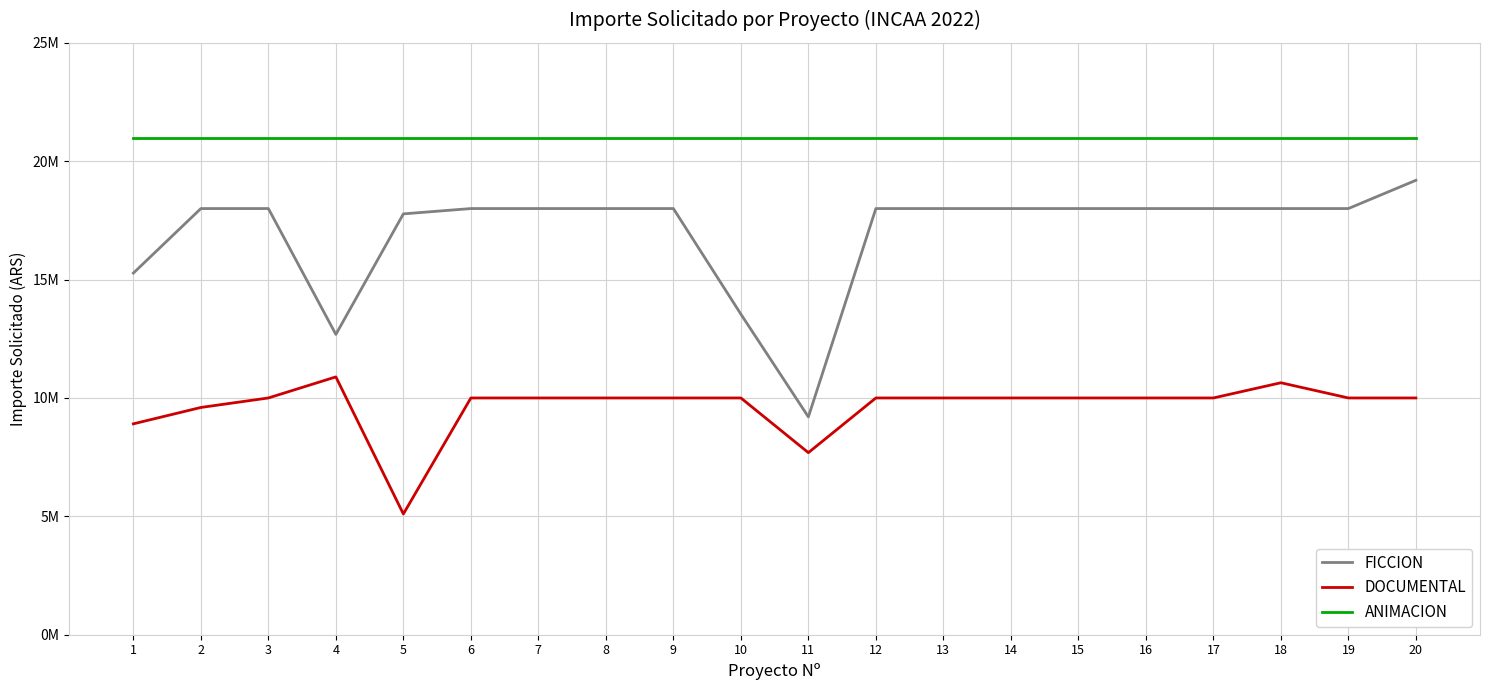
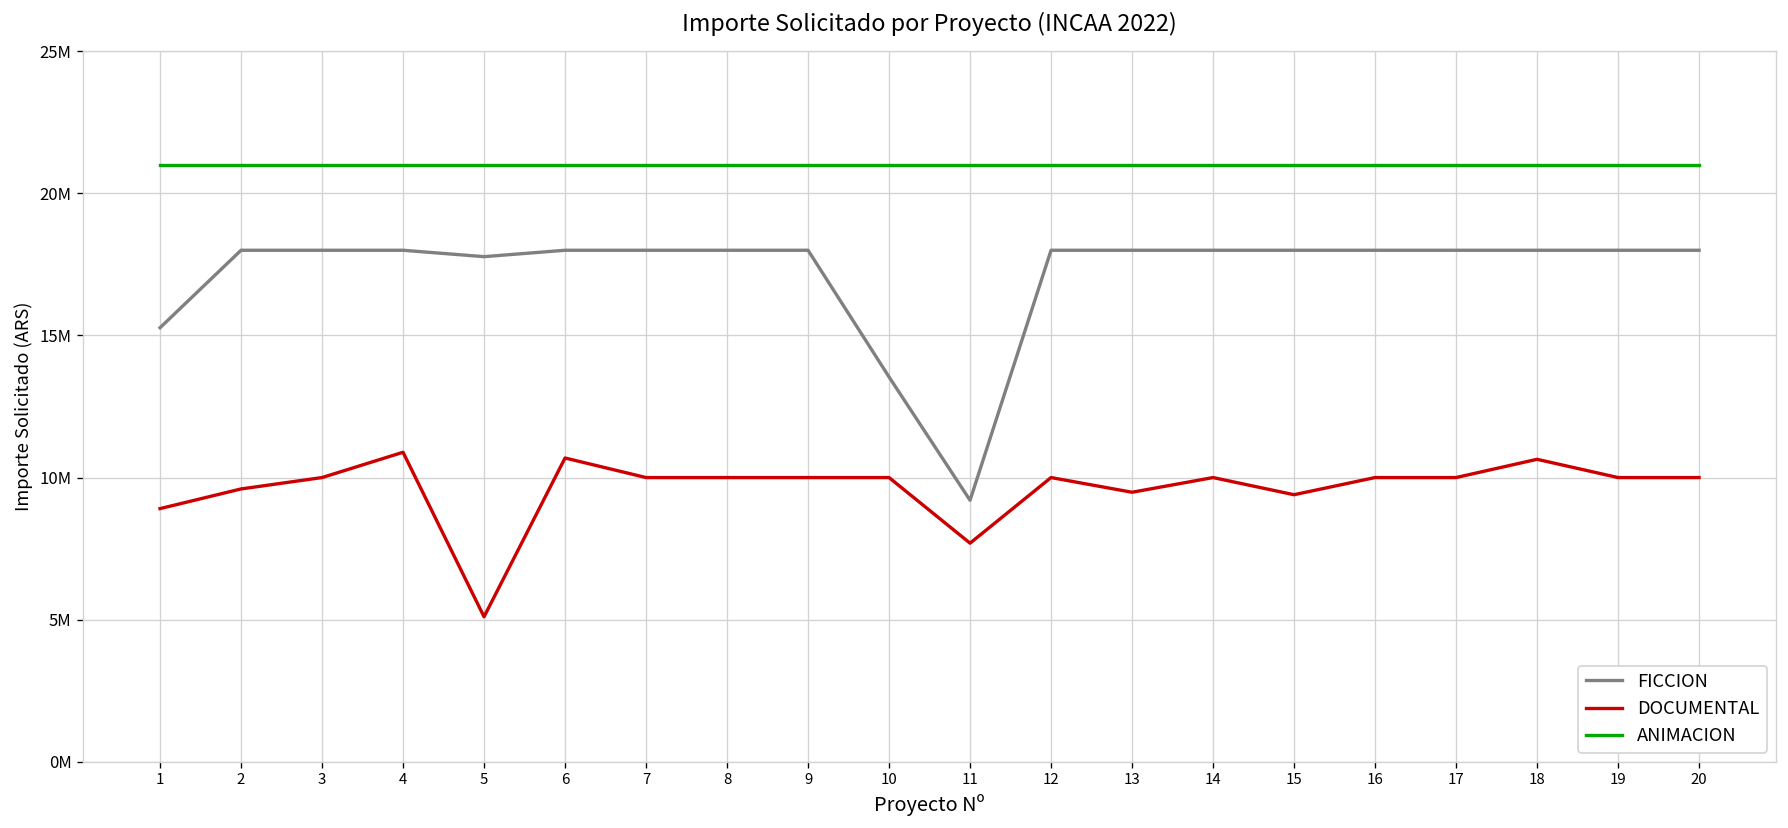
  {
    "FICCION": {
      "1": 15300000,
      "2": 18000000,
      "3": 18000000,
-     "4": 12700000,
+     "4": 18000000,
      "5": 17800000,
      "6": 18000000,
      "7": 18000000,
      "8": 18000000,
      "9": 18000000,
      "10": 13500000,
      "11": 9200000,
      "12": 18000000,
      "13": 18000000,
      "14": 18000000,
      "15": 18000000,
      "16": 18000000,
      "17": 18000000,
      "18": 18000000,
      "19": 18000000,
-     "20": 19200000
+     "20": 18000000
    },
    "DOCUMENTAL": {
      "1": 8900000,
      "2": 9600000,
      "3": 10000000,
      "4": 10900000,
      "5": 5100000,
-     "6": 10000000,
+     "6": 10700000,
      "7": 10000000,
      "8": 10000000,
      "9": 10000000,
      "10": 10000000,
      "11": 7700000,
      "12": 10000000,
-     "13": 10000000,
+     "13": 9500000,
      "14": 10000000,
-     "15": 10000000,
+     "15": 9400000,
      "16": 10000000,
      "17": 10000000,
      "18": 10600000,
      "19": 10000000,
      "20": 10000000
    },
    "ANIMACION": {
      "1": 21000000,
      "2": 21000000,
      "3": 21000000,
      "4": 21000000,
      "5": 21000000,
      "6": 21000000,
      "7": 21000000,
      "8": 21000000,
      "9": 21000000,
      "10": 21000000,
      "11": 21000000,
      "12": 21000000,
      "13": 21000000,
      "14": 21000000,
      "15": 21000000,
      "16": 21000000,
      "17": 21000000,
      "18": 21000000,
      "19": 21000000,
      "20": 21000000
    }
  }
